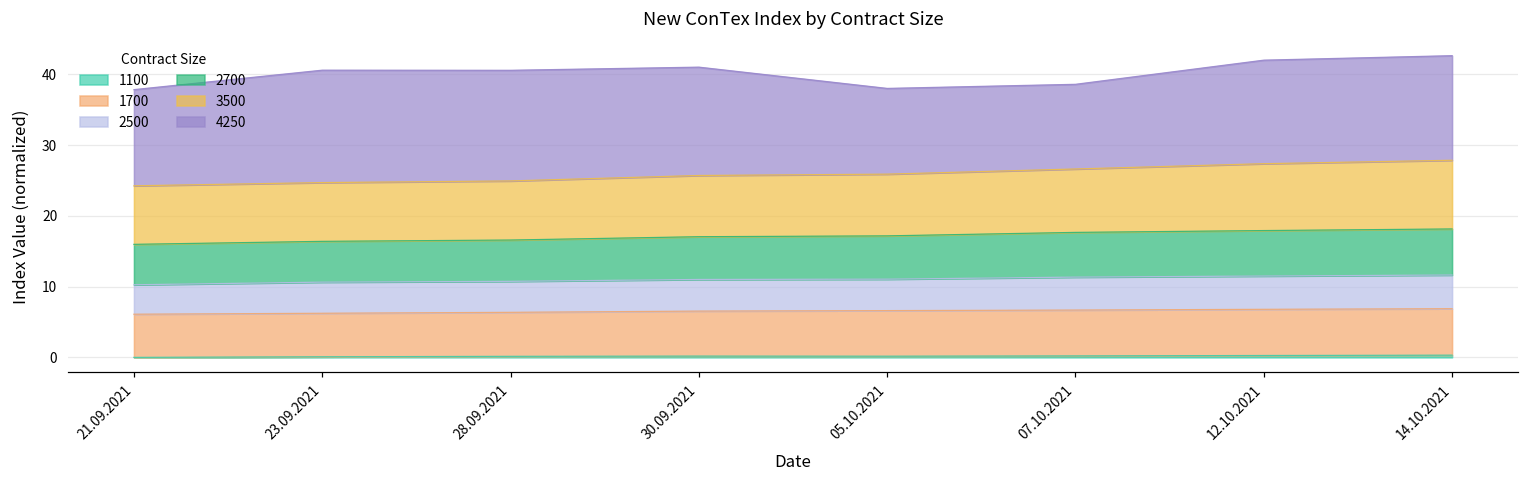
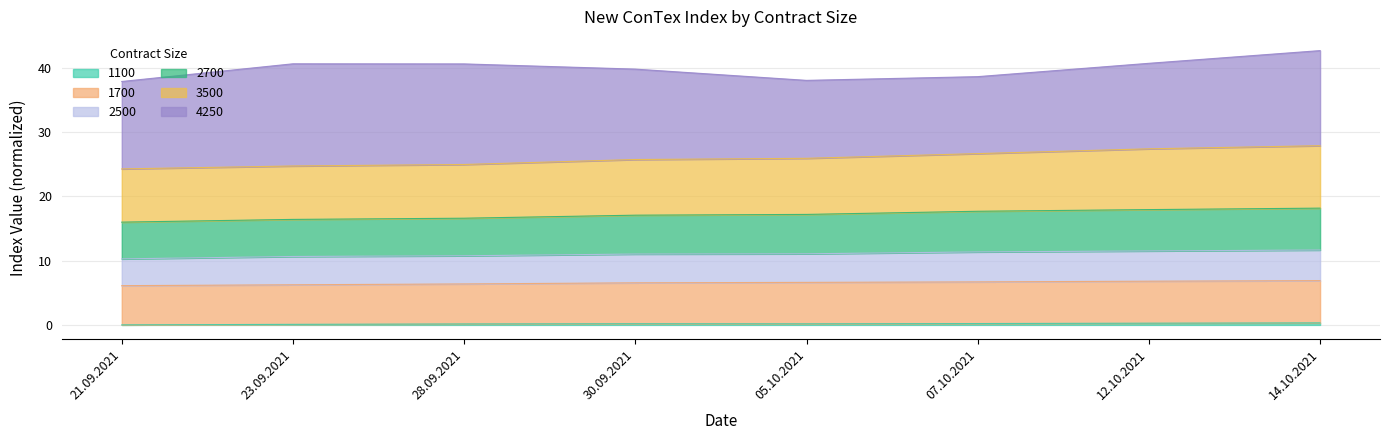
  {
    "2500": {
      "21.09.2021": 4,
      "23.09.2021": 4,
      "28.09.2021": 4,
      "30.09.2021": 4,
      "05.10.2021": 4,
      "07.10.2021": 5,
      "12.10.2021": 5,
      "14.10.2021": 5
    },
    "4250": {
      "21.09.2021": 14,
      "23.09.2021": 16,
      "28.09.2021": 16,
-     "30.09.2021": 15,
+     "30.09.2021": 14,
      "05.10.2021": 12,
      "07.10.2021": 12,
-     "12.10.2021": 15,
+     "12.10.2021": 13,
      "14.10.2021": 15
    }
  }
